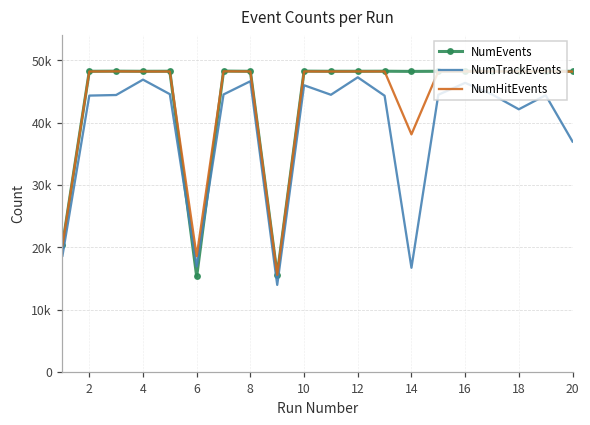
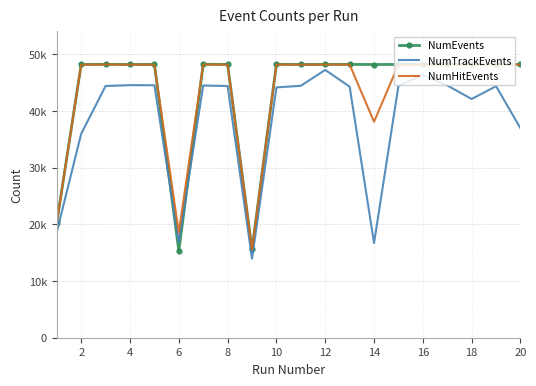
  {
    "NumEvents": {
      "6": 15000,
      "14": 48000
    },
    "NumTrackEvents": {
-     "2": 44000,
-     "4": 47000,
+     "2": 36000,
+     "4": 45000,
      "6": 17000,
-     "8": 47000,
-     "10": 46000,
+     "8": 44000,
+     "10": 44000,
      "12": 47000,
      "14": 17000,
      "18": 42000,
      "20": 37000
    },
    "NumHitEvents": {
      "6": 19000,
      "14": 38000
    }
  }
